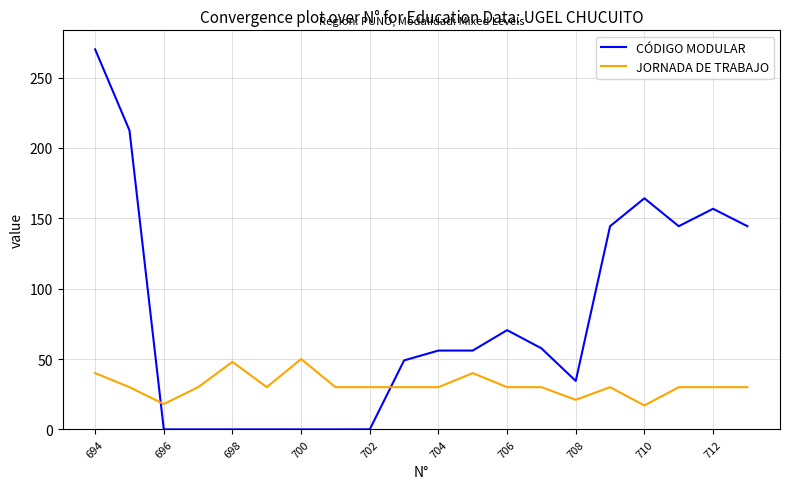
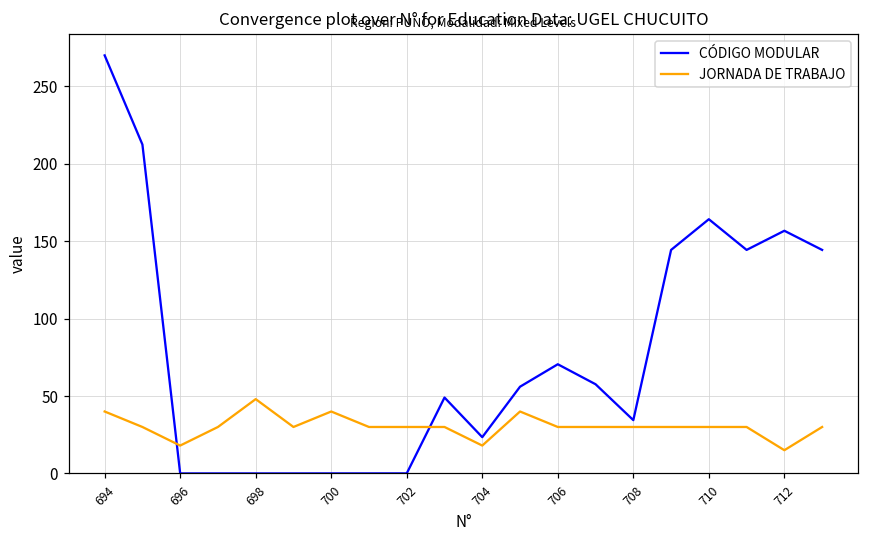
  {
    "CÓDIGO MODULAR": {
      "694": 270,
      "696": 0,
      "698": 0,
      "700": 0,
      "702": 0,
-     "704": 56,
+     "704": 23,
      "706": 71,
      "708": 34,
      "710": 164,
      "712": 157
    },
    "JORNADA DE TRABAJO": {
      "694": 40,
      "696": 18,
      "698": 48,
-     "700": 50,
+     "700": 40,
      "702": 30,
-     "704": 30,
+     "704": 18,
      "706": 30,
-     "708": 21,
-     "710": 17,
-     "712": 30
+     "708": 30,
+     "710": 30,
+     "712": 15
    }
  }
